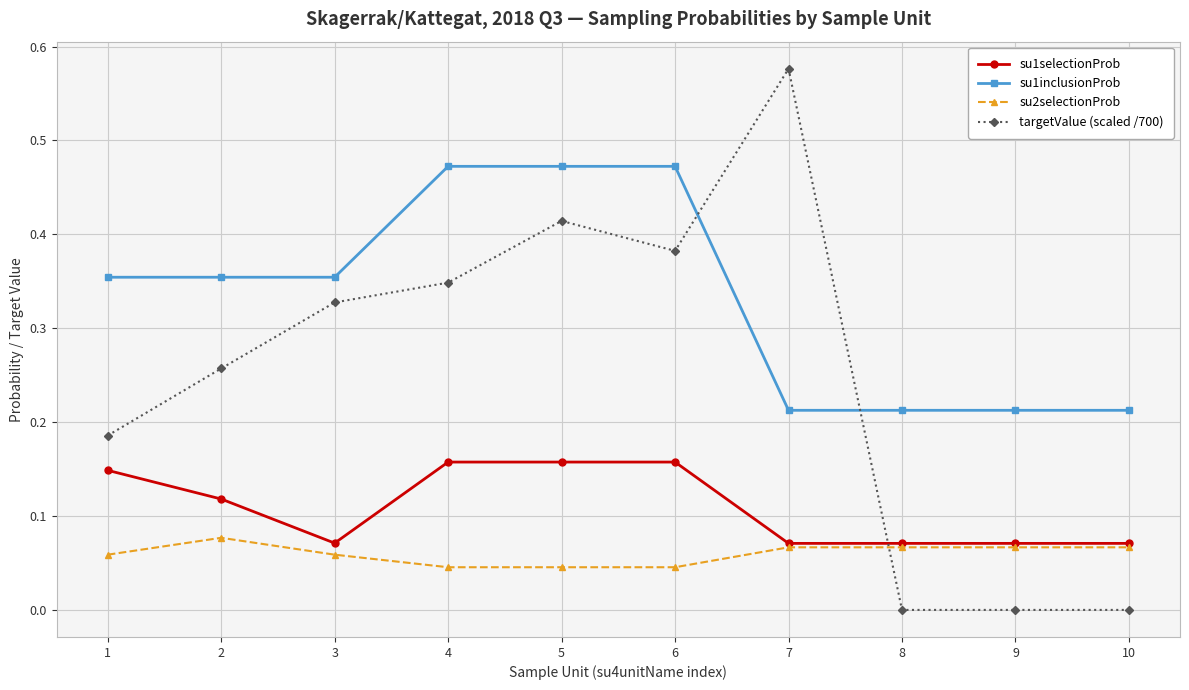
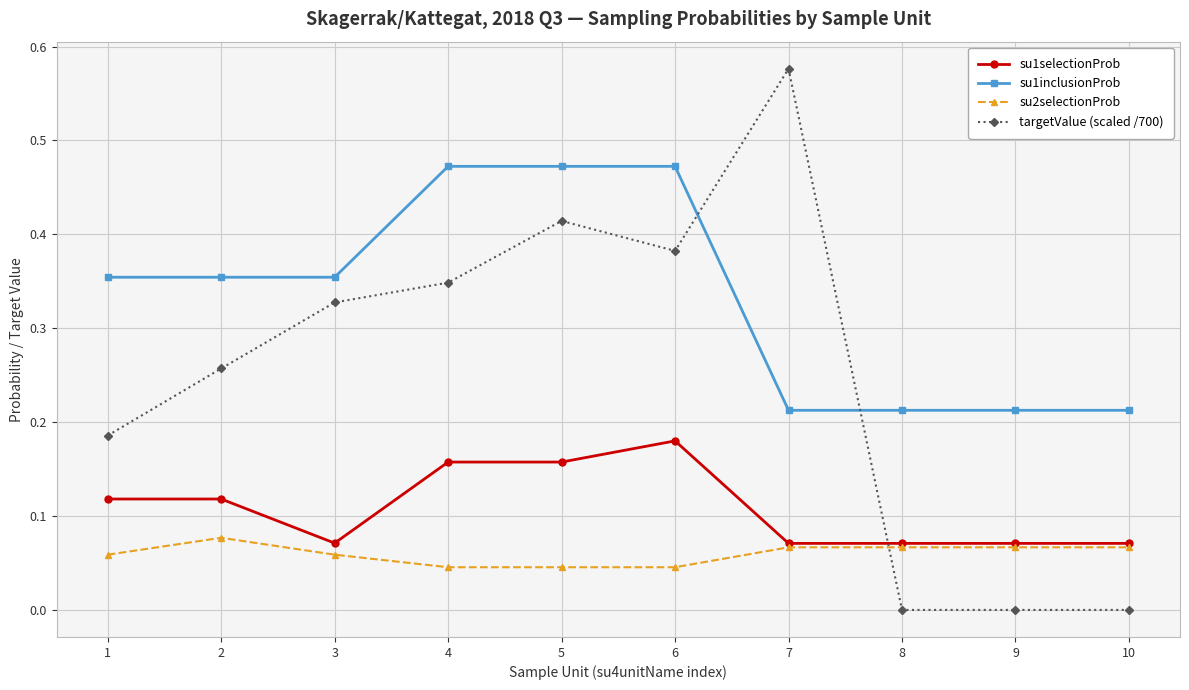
  {
    "su1selectionProb": {
-     "1": 0.15,
+     "1": 0.12,
      "2": 0.12,
      "3": 0.07,
      "4": 0.16,
      "5": 0.16,
-     "6": 0.16,
+     "6": 0.18,
      "7": 0.07,
      "8": 0.07,
      "9": 0.07,
      "10": 0.07
    },
    "su1inclusionProb": {
      "1": 0.35,
      "2": 0.35,
      "3": 0.35,
      "4": 0.47,
      "5": 0.47,
      "6": 0.47,
      "7": 0.21,
      "8": 0.21,
      "9": 0.21,
      "10": 0.21
    },
    "su2selectionProb": {
      "1": 0.06,
      "2": 0.08,
      "3": 0.06,
      "4": 0.05,
      "5": 0.05,
      "6": 0.05,
      "7": 0.07,
      "8": 0.07,
      "9": 0.07,
      "10": 0.07
    },
    "targetValue (scaled /700)": {
      "1": 0.19,
      "2": 0.26,
      "3": 0.33,
      "4": 0.35,
      "5": 0.41,
      "6": 0.38,
      "7": 0.58,
      "8": 0.00,
      "9": 0.00,
      "10": 0.00
    }
  }
